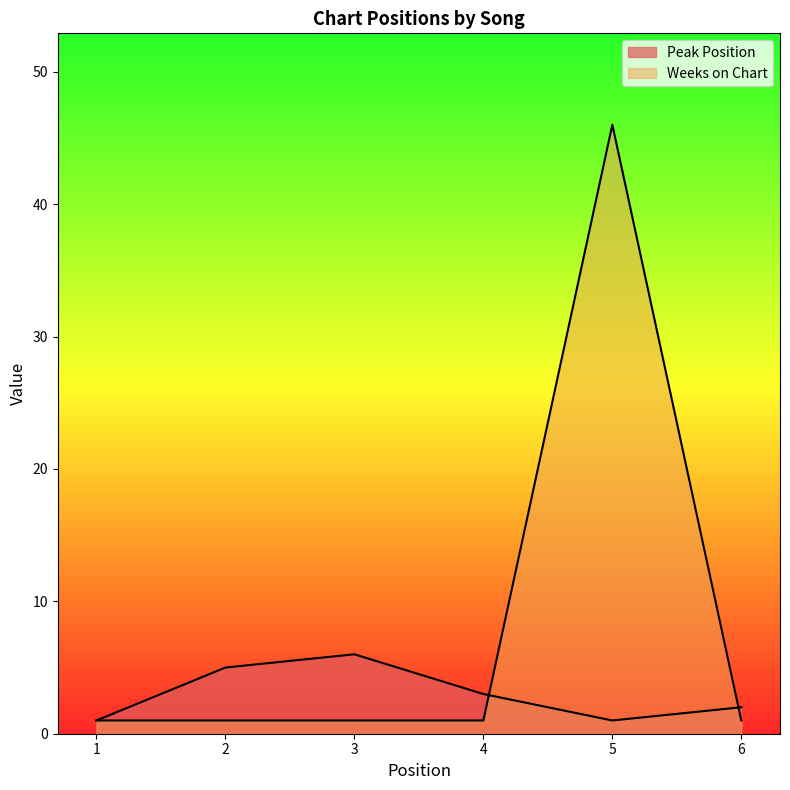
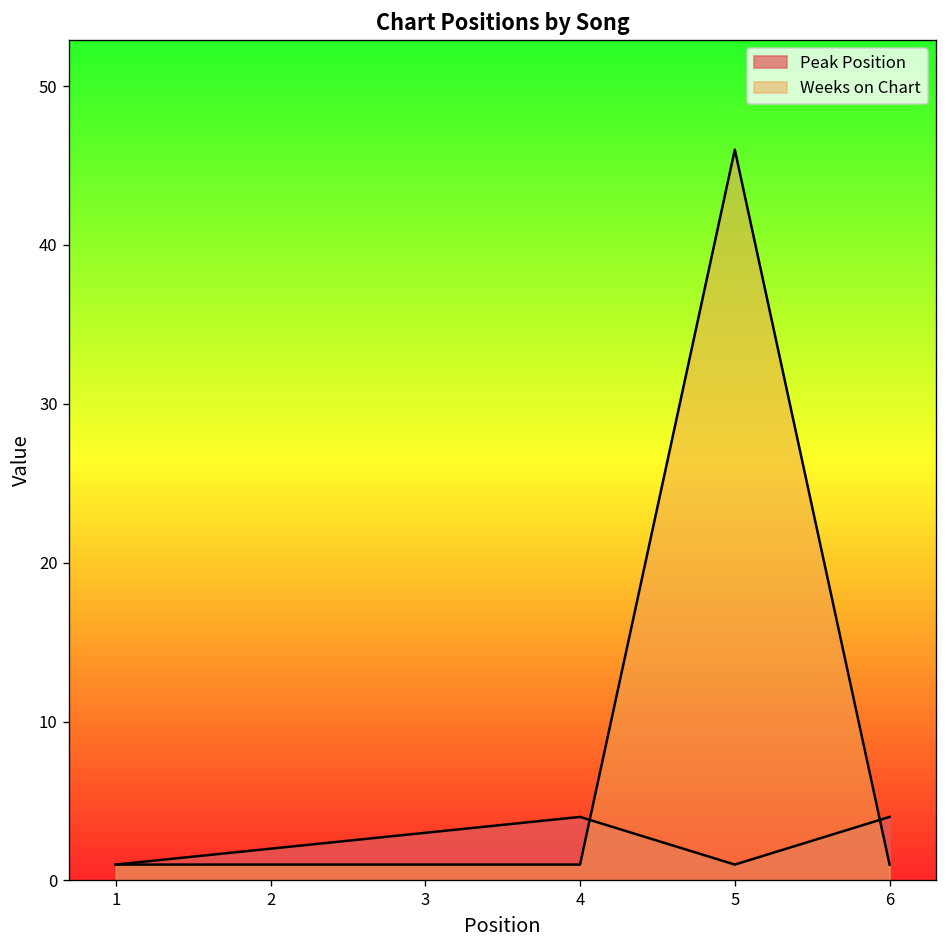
  {
    "Peak Position": {
-     "2": 5,
-     "3": 6,
-     "4": 3,
+     "2": 2,
+     "3": 3,
+     "4": 4,
      "5": 1,
-     "6": 2
+     "6": 4
    },
    "Weeks on Chart": {
      "2": 1,
      "3": 1,
      "4": 1,
      "5": 46,
      "6": 1
    }
  }
